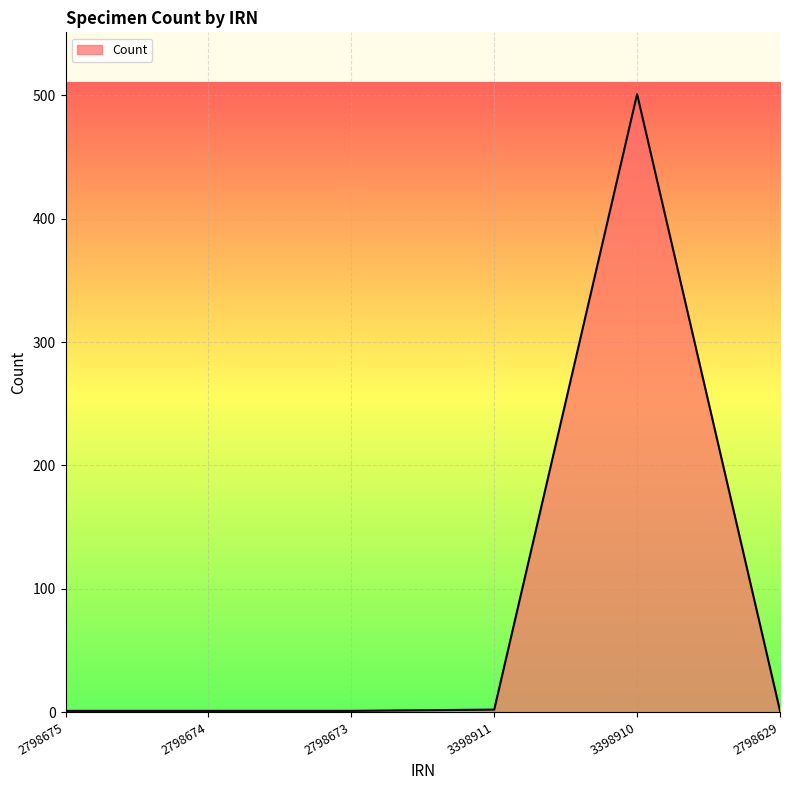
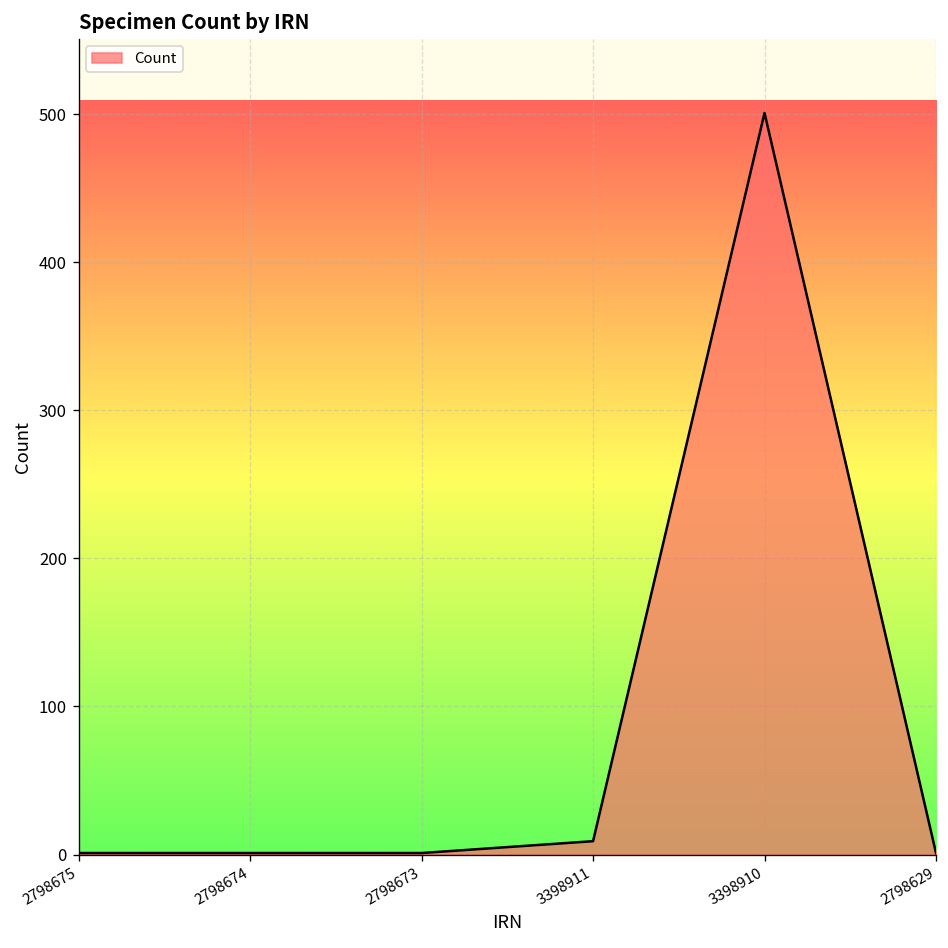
  {
    "2798675": 1,
    "2798674": 1,
    "2798673": 1,
-   "3398911": 2,
+   "3398911": 9,
    "3398910": 501,
    "2798629": 1
  }
